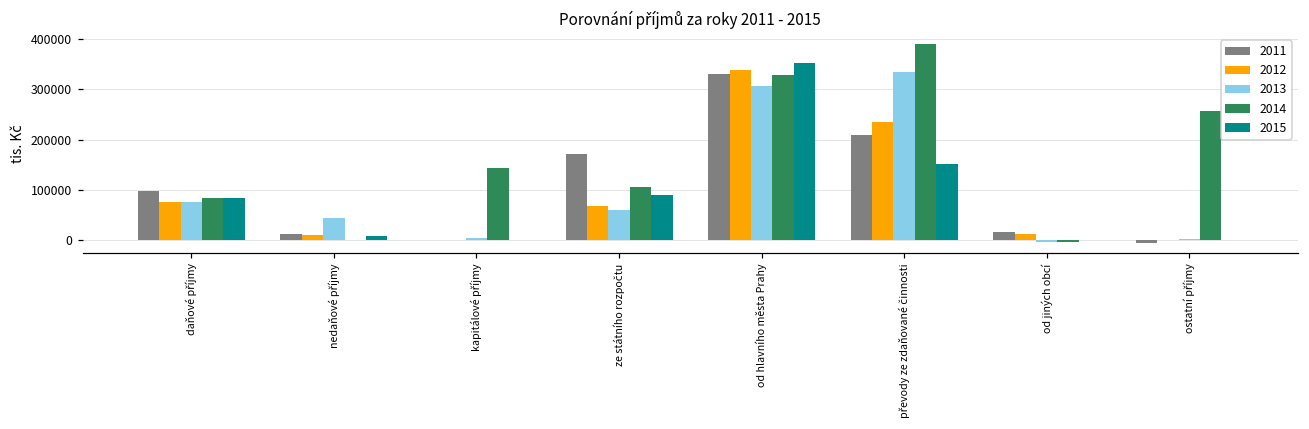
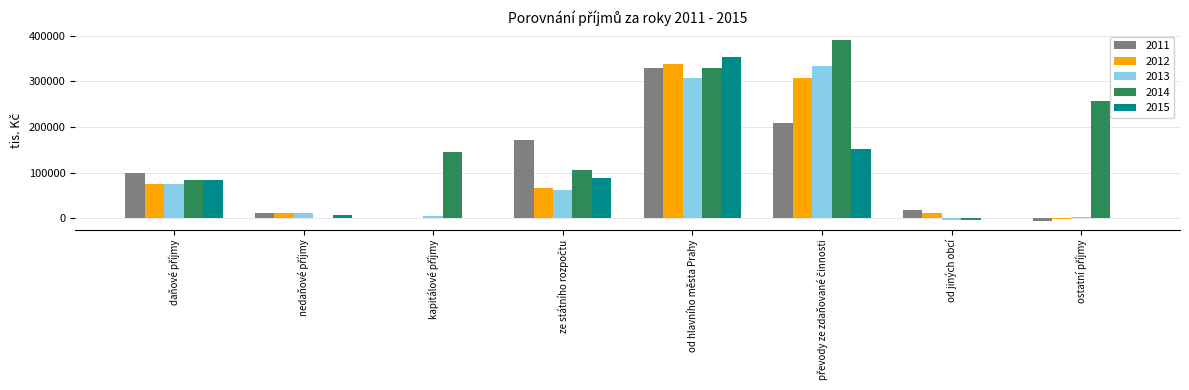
  {
    "2011": {
      "daňové příjmy": 100000,
      "nedaňové příjmy": 10000,
      "kapitálové příjmy": 0,
      "ze státního rozpočtu": 170000,
      "od hlavního města Prahy": 330000,
      "převody ze zdaňované činnosti": 210000,
      "od jiných obcí": 20000
    },
    "2012": {
      "daňové příjmy": 80000,
      "nedaňové příjmy": 10000,
      "ze státního rozpočtu": 70000,
      "od hlavního města Prahy": 340000,
-     "převody ze zdaňované činnosti": 240000,
+     "převody ze zdaňované činnosti": 310000,
      "od jiných obcí": 10000
    },
    "2013": {
      "daňové příjmy": 80000,
-     "nedaňové příjmy": 40000,
+     "nedaňové příjmy": 10000,
      "ze státního rozpočtu": 60000,
      "od hlavního města Prahy": 310000,
      "převody ze zdaňované činnosti": 330000
    },
    "2014": {
      "daňové příjmy": 80000,
      "kapitálové příjmy": 140000,
      "ze státního rozpočtu": 110000,
      "od hlavního města Prahy": 330000,
      "převody ze zdaňované činnosti": 390000,
      "ostatní příjmy": 260000
    },
    "2015": {
      "daňové příjmy": 80000,
      "nedaňové příjmy": 10000,
      "ze státního rozpočtu": 90000,
      "od hlavního města Prahy": 350000,
      "převody ze zdaňované činnosti": 150000,
      "od jiných obcí": 0,
      "ostatní příjmy": 0
    }
  }
